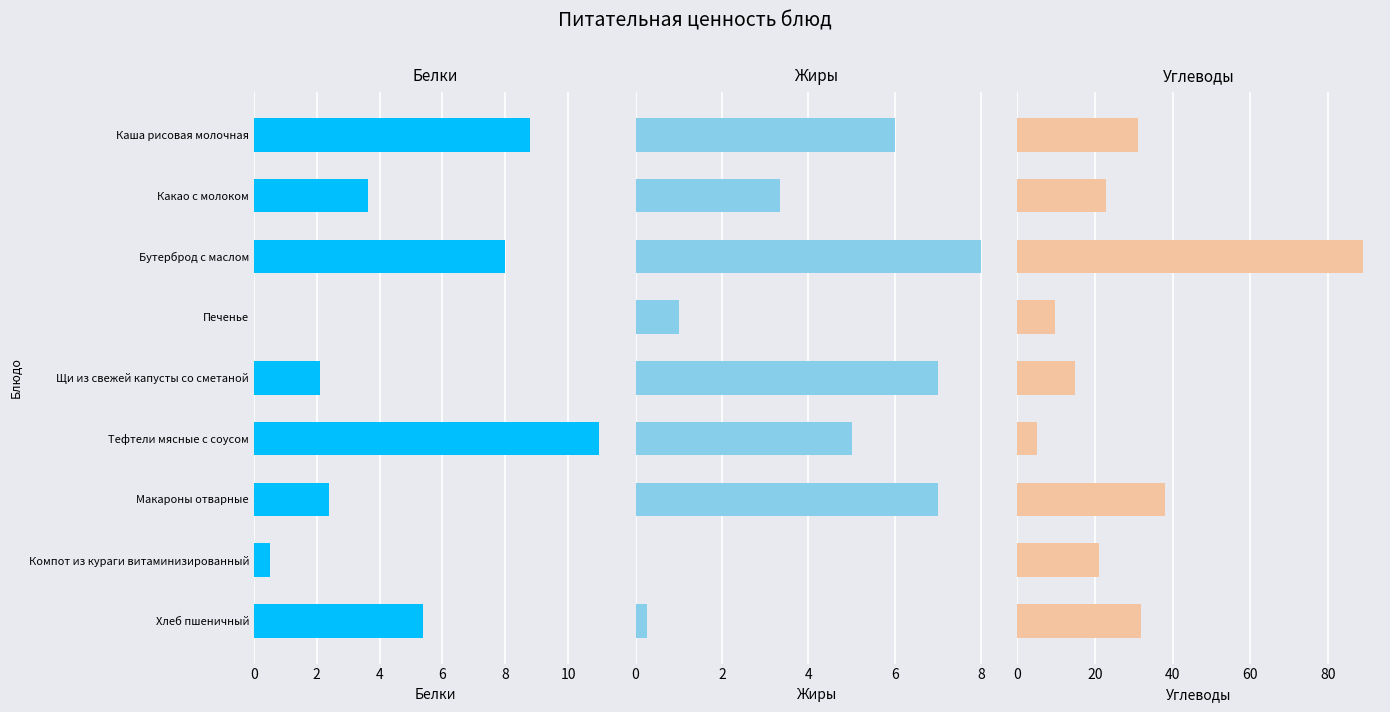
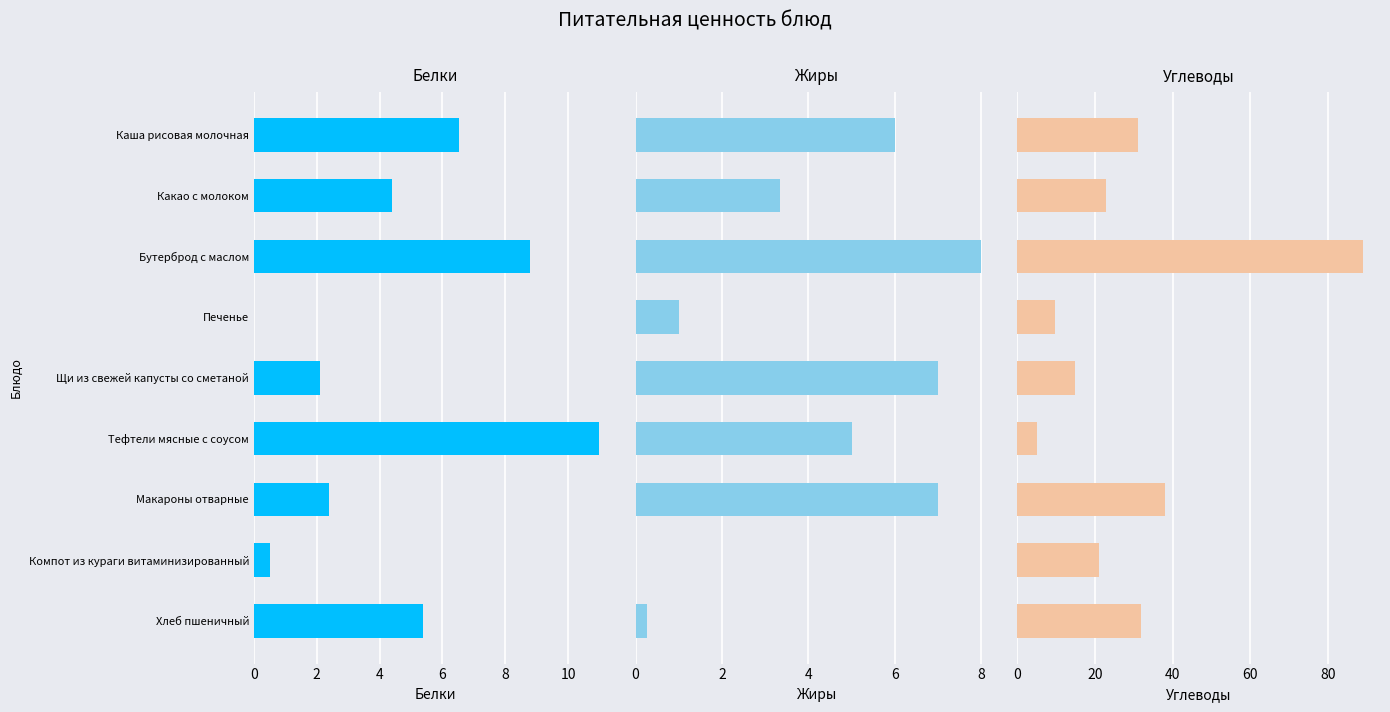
  {
    "Белки": {
-     "Каша рисовая молочная": 8.8,
-     "Какао с молоком": 3.6,
-     "Бутерброд с маслом": 8.0,
+     "Каша рисовая молочная": 6.5,
+     "Какао с молоком": 4.4,
+     "Бутерброд с маслом": 8.8,
      "Печенье": 0.0,
      "Щи из свежей капусты со сметаной": 2.1,
      "Тефтели мясные с соусом": 11.0,
      "Макароны отварные": 2.4,
      "Компот из кураги витаминизированный": 0.5,
      "Хлеб пшеничный": 5.4
    }
  }
